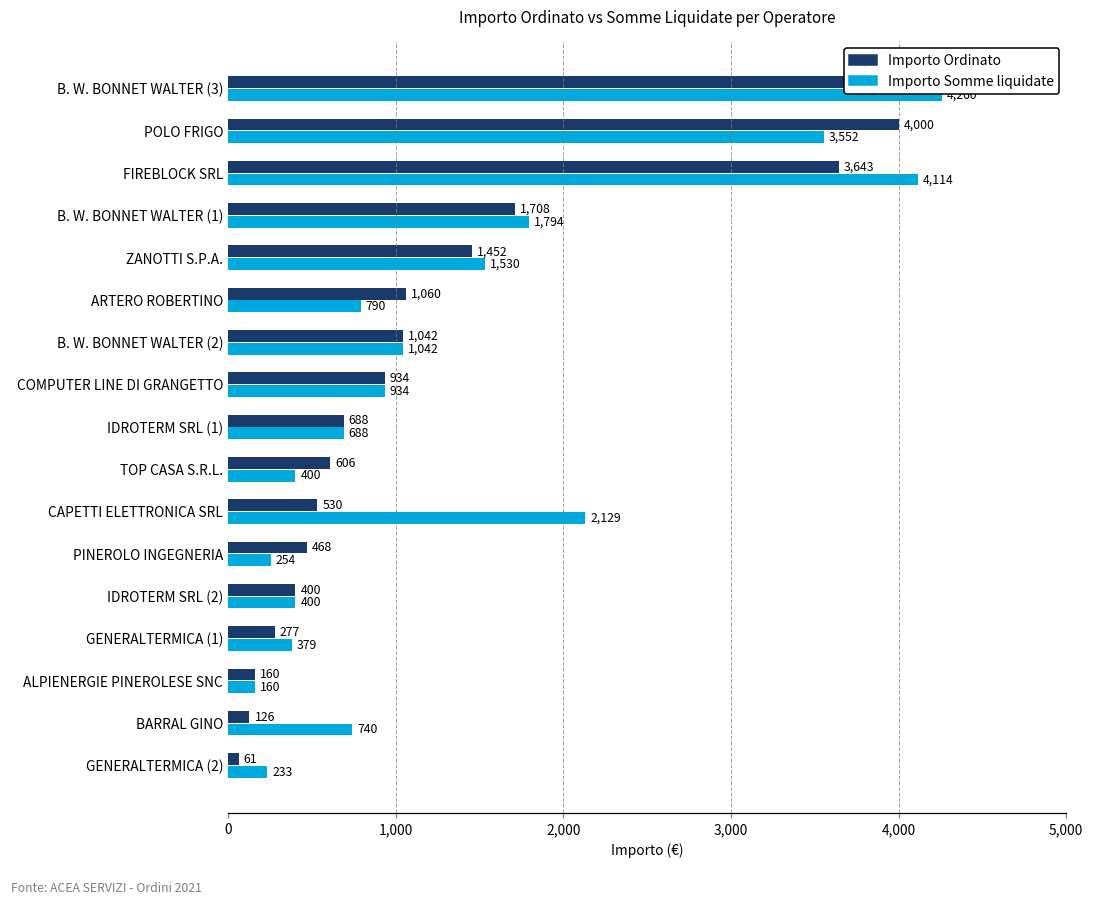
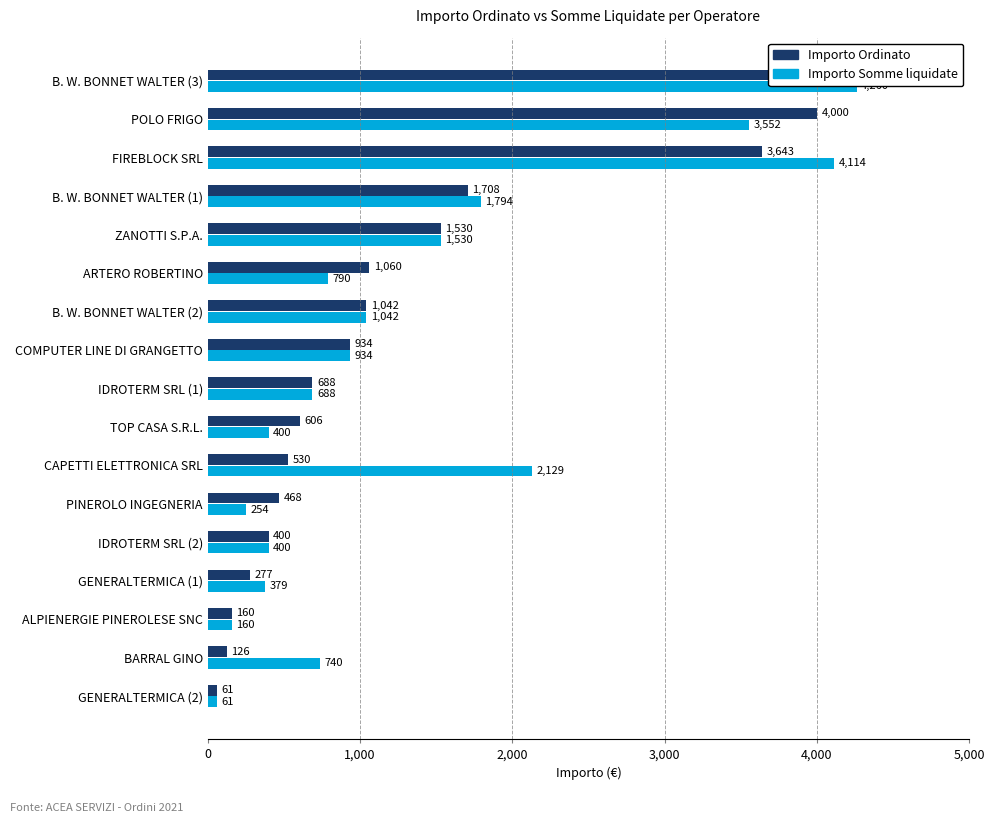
  {
    "Importo Ordinato": {
      "POLO FRIGO": "4,000",
      "FIREBLOCK SRL": "3,643",
      "B. W. BONNET WALTER (1)": "1,708",
-     "ZANOTTI S.P.A.": "1,452",
+     "ZANOTTI S.P.A.": "1,530",
      "ARTERO ROBERTINO": "1,060",
      "B. W. BONNET WALTER (2)": "1,042",
      "COMPUTER LINE DI GRANGETTO": "934",
      "IDROTERM SRL (1)": "688",
      "TOP CASA S.R.L.": "606",
      "CAPETTI ELETTRONICA SRL": "530",
      "PINEROLO INGEGNERIA": "468",
      "IDROTERM SRL (2)": "400",
      "GENERALTERMICA (1)": "277",
      "ALPIENERGIE PINEROLESE SNC": "160",
      "BARRAL GINO": "126",
      "GENERALTERMICA (2)": "61"
    },
    "Importo Somme liquidate": {
      "POLO FRIGO": "3,552",
      "FIREBLOCK SRL": "4,114",
      "B. W. BONNET WALTER (1)": "1,794",
      "ZANOTTI S.P.A.": "1,530",
      "ARTERO ROBERTINO": "790",
      "B. W. BONNET WALTER (2)": "1,042",
      "COMPUTER LINE DI GRANGETTO": "934",
      "IDROTERM SRL (1)": "688",
      "TOP CASA S.R.L.": "400",
      "CAPETTI ELETTRONICA SRL": "2,129",
      "PINEROLO INGEGNERIA": "254",
      "IDROTERM SRL (2)": "400",
      "GENERALTERMICA (1)": "379",
      "ALPIENERGIE PINEROLESE SNC": "160",
      "BARRAL GINO": "740",
-     "GENERALTERMICA (2)": "233"
+     "GENERALTERMICA (2)": "61"
    }
  }
